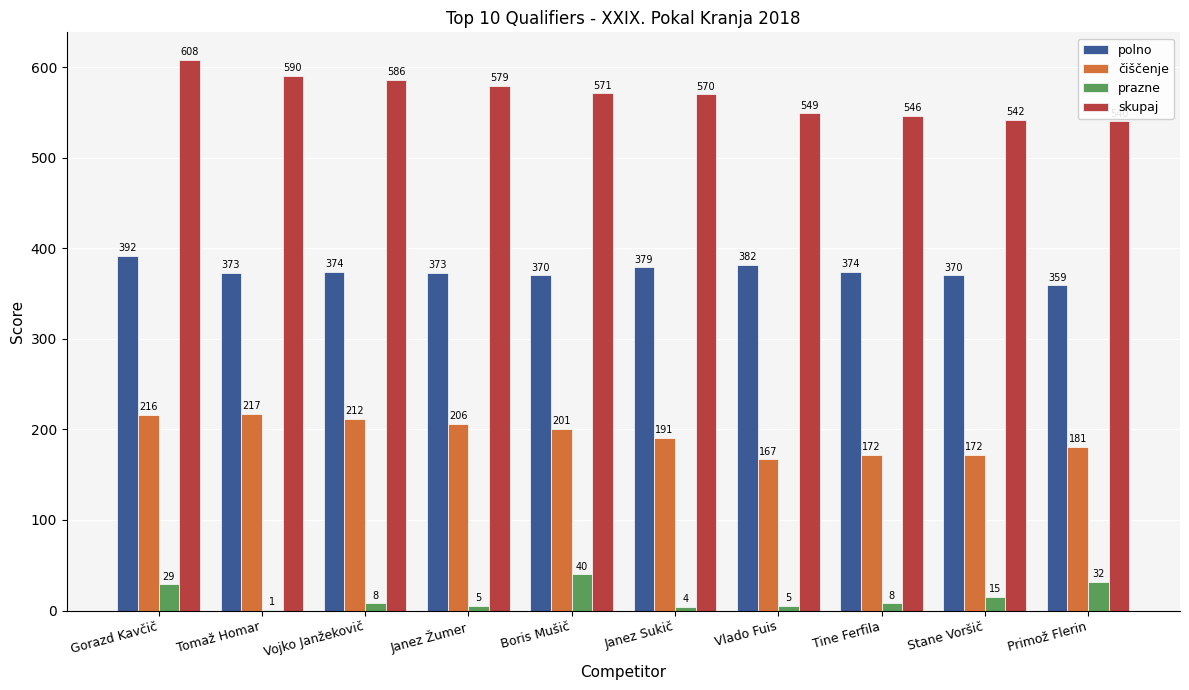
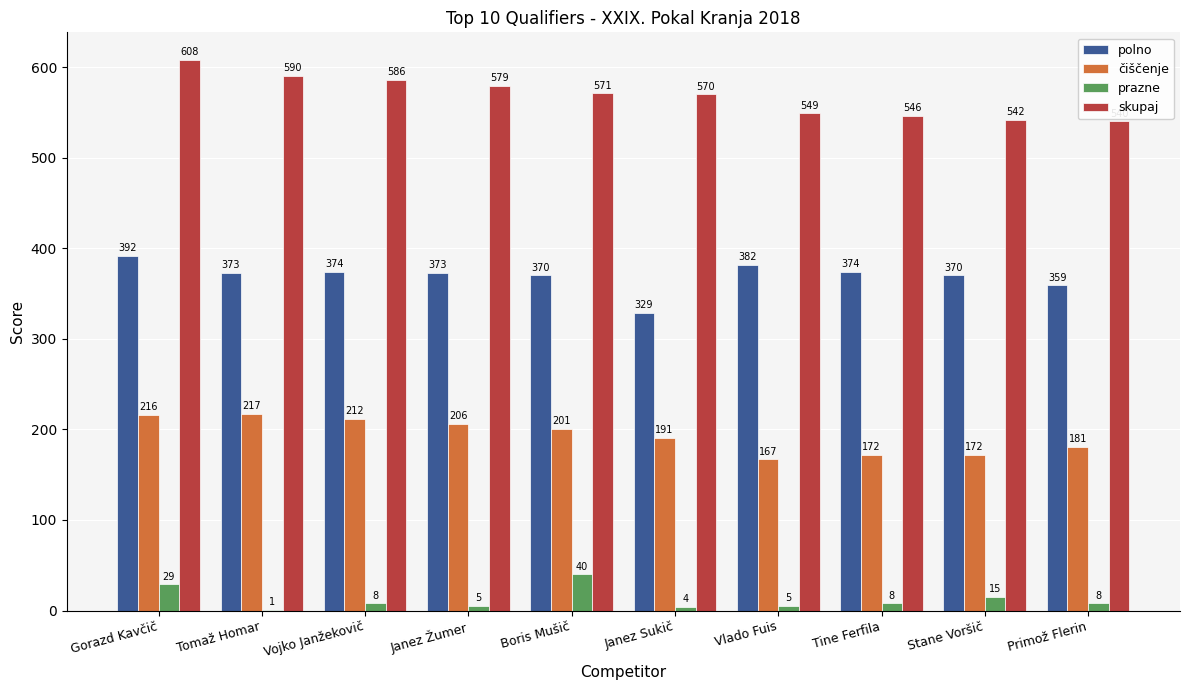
  {
    "polno": {
      "Gorazd Kavčič": 392,
      "Tomaž Homar": 373,
      "Vojko Janžekovič": 374,
      "Janez Žumer": 373,
      "Boris Mušič": 370,
-     "Janez Sukič": 379,
+     "Janez Sukič": 329,
      "Vlado Fuis": 382,
      "Tine Ferfila": 374,
      "Stane Voršič": 370,
      "Primož Flerin": 359
    },
    "prazne": {
      "Gorazd Kavčič": 29,
      "Tomaž Homar": 1,
      "Vojko Janžekovič": 8,
      "Janez Žumer": 5,
      "Boris Mušič": 40,
      "Janez Sukič": 4,
      "Vlado Fuis": 5,
      "Tine Ferfila": 8,
      "Stane Voršič": 15,
-     "Primož Flerin": 32
+     "Primož Flerin": 8
    }
  }
